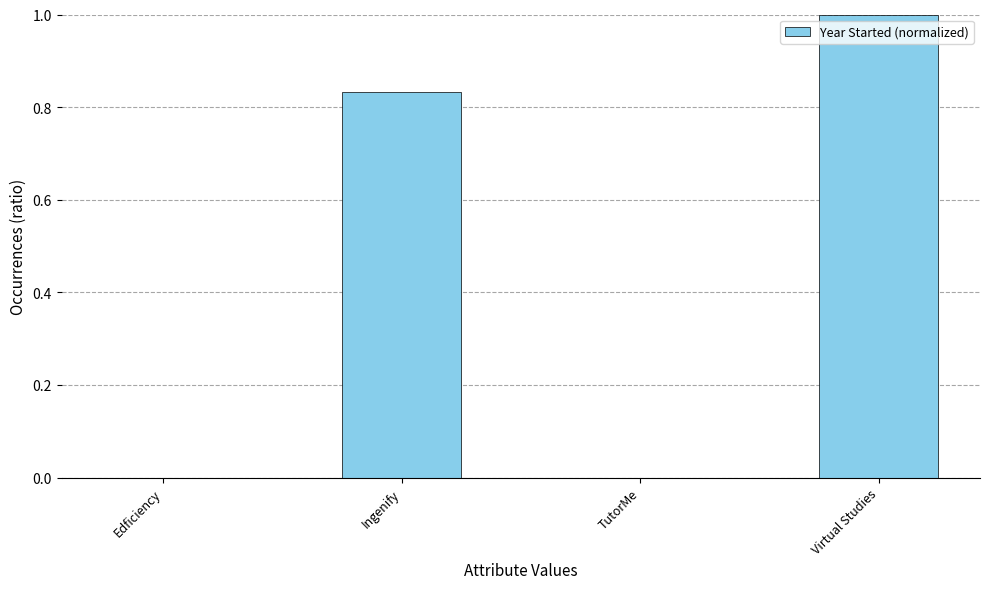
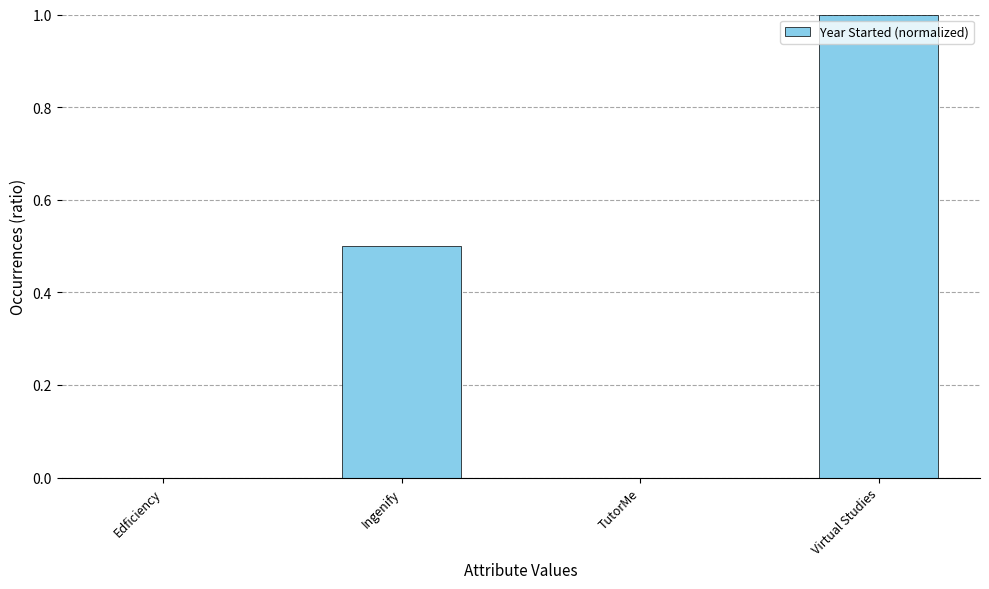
  {
    "Edficiency": 0.00,
-   "Ingenify": 0.83,
+   "Ingenify": 0.50,
    "TutorMe": 0.00,
    "Virtual Studies": 1.00
  }
